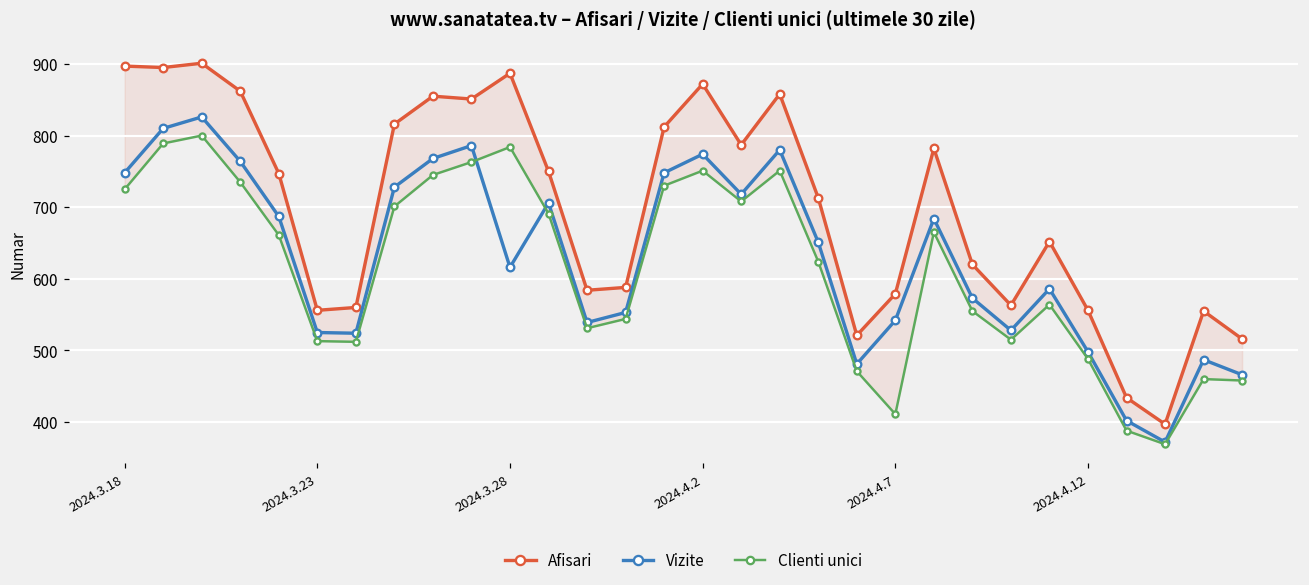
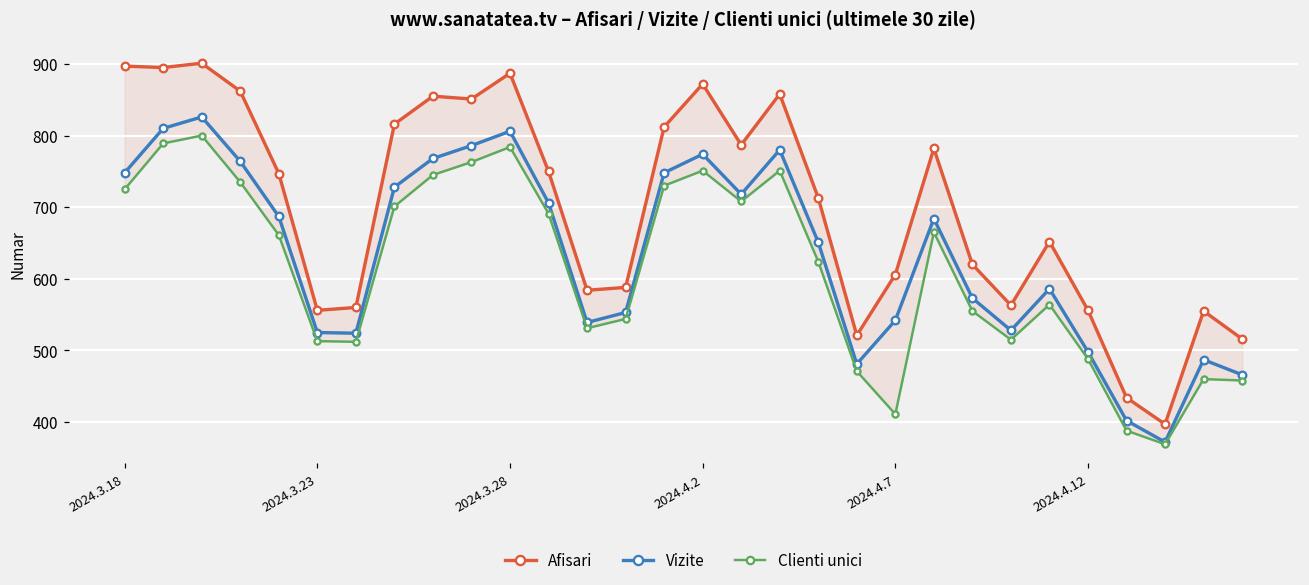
  {
    "Afisari": {
      "2024.3.18": 900,
      "2024.3.23": 560,
      "2024.3.28": 890,
      "2024.4.2": 870,
-     "2024.4.7": 580,
+     "2024.4.7": 610,
      "2024.4.12": 560
    },
    "Vizite": {
      "2024.3.18": 750,
      "2024.3.23": 530,
-     "2024.3.28": 620,
+     "2024.3.28": 810,
      "2024.4.2": 770,
      "2024.4.7": 540,
      "2024.4.12": 500
    },
    "Clienti unici": {
      "2024.3.18": 730,
      "2024.3.23": 510,
      "2024.3.28": 780,
      "2024.4.2": 750,
      "2024.4.7": 410,
      "2024.4.12": 490
    }
  }
